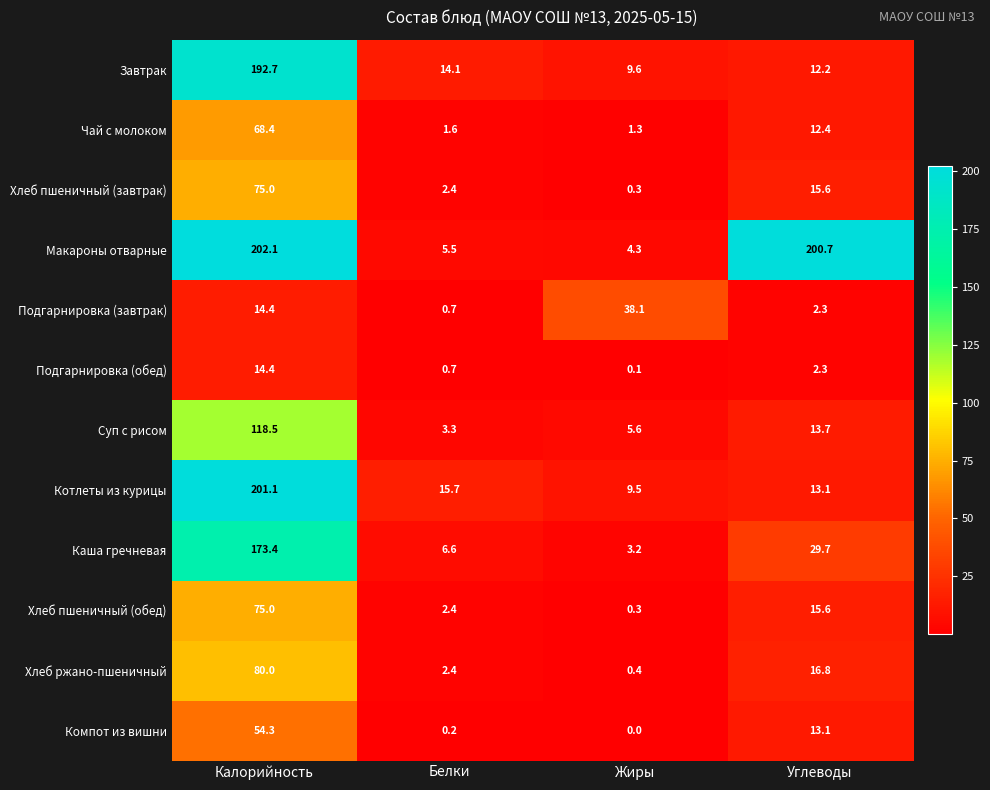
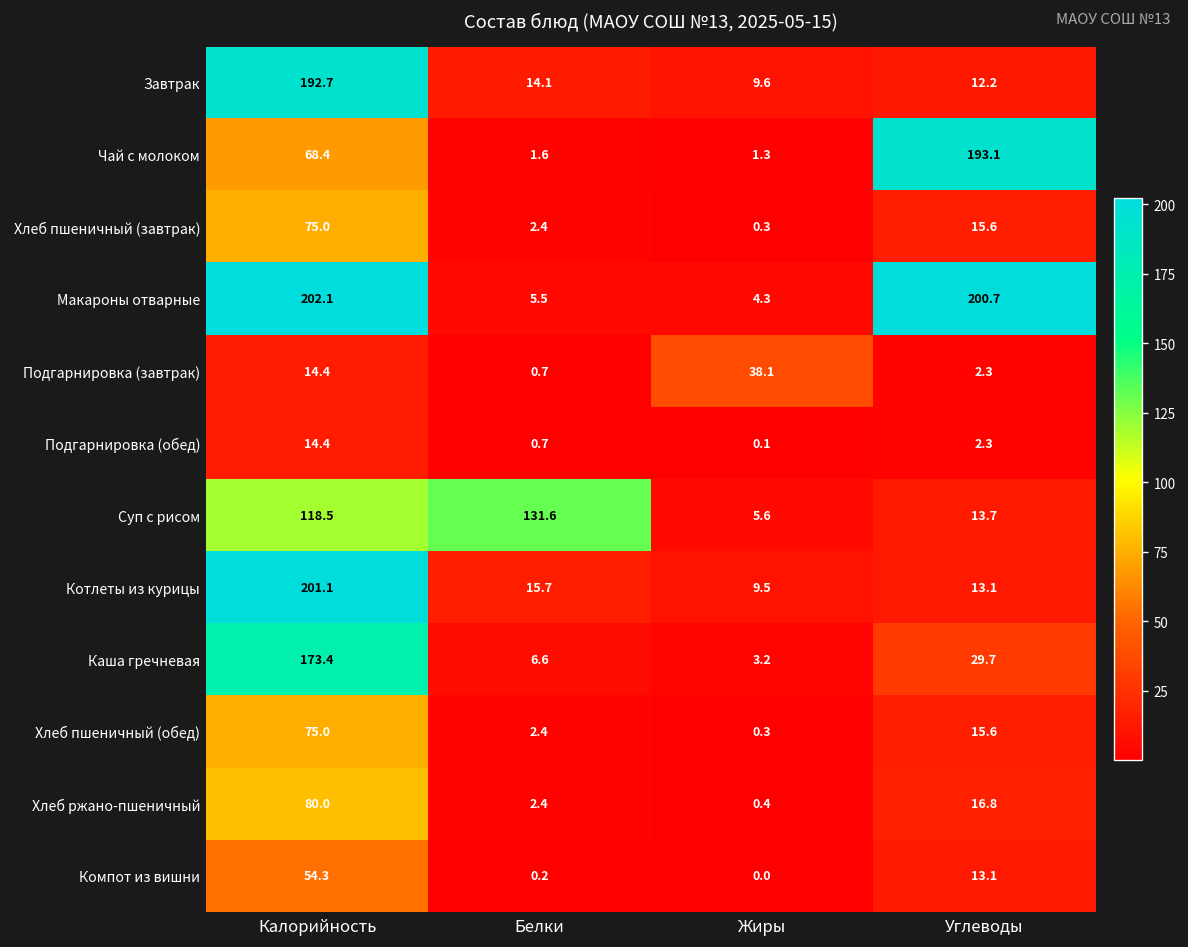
  {
    "Завтрак": {
      "Калорийность": 192.7,
      "Белки": 14.1,
      "Жиры": 9.6,
      "Углеводы": 12.2
    },
    "Чай с молоком": {
      "Калорийность": 68.4,
      "Белки": 1.6,
      "Жиры": 1.3,
-     "Углеводы": 12.4
+     "Углеводы": 193.1
    },
    "Хлеб пшеничный (завтрак)": {
      "Калорийность": 75.0,
      "Белки": 2.4,
      "Жиры": 0.3,
      "Углеводы": 15.6
    },
    "Макароны отварные": {
      "Калорийность": 202.1,
      "Белки": 5.5,
      "Жиры": 4.3,
      "Углеводы": 200.7
    },
    "Подгарнировка (завтрак)": {
      "Калорийность": 14.4,
      "Белки": 0.7,
      "Жиры": 38.1,
      "Углеводы": 2.3
    },
    "Подгарнировка (обед)": {
      "Калорийность": 14.4,
      "Белки": 0.7,
      "Жиры": 0.1,
      "Углеводы": 2.3
    },
    "Суп с рисом": {
      "Калорийность": 118.5,
-     "Белки": 3.3,
+     "Белки": 131.6,
      "Жиры": 5.6,
      "Углеводы": 13.7
    },
    "Котлеты из курицы": {
      "Калорийность": 201.1,
      "Белки": 15.7,
      "Жиры": 9.5,
      "Углеводы": 13.1
    },
    "Каша гречневая": {
      "Калорийность": 173.4,
      "Белки": 6.6,
      "Жиры": 3.2,
      "Углеводы": 29.7
    },
    "Хлеб пшеничный (обед)": {
      "Калорийность": 75.0,
      "Белки": 2.4,
      "Жиры": 0.3,
      "Углеводы": 15.6
    },
    "Хлеб ржано-пшеничный": {
      "Калорийность": 80.0,
      "Белки": 2.4,
      "Жиры": 0.4,
      "Углеводы": 16.8
    },
    "Компот из вишни": {
      "Калорийность": 54.3,
      "Белки": 0.2,
      "Жиры": 0.0,
      "Углеводы": 13.1
    }
  }
